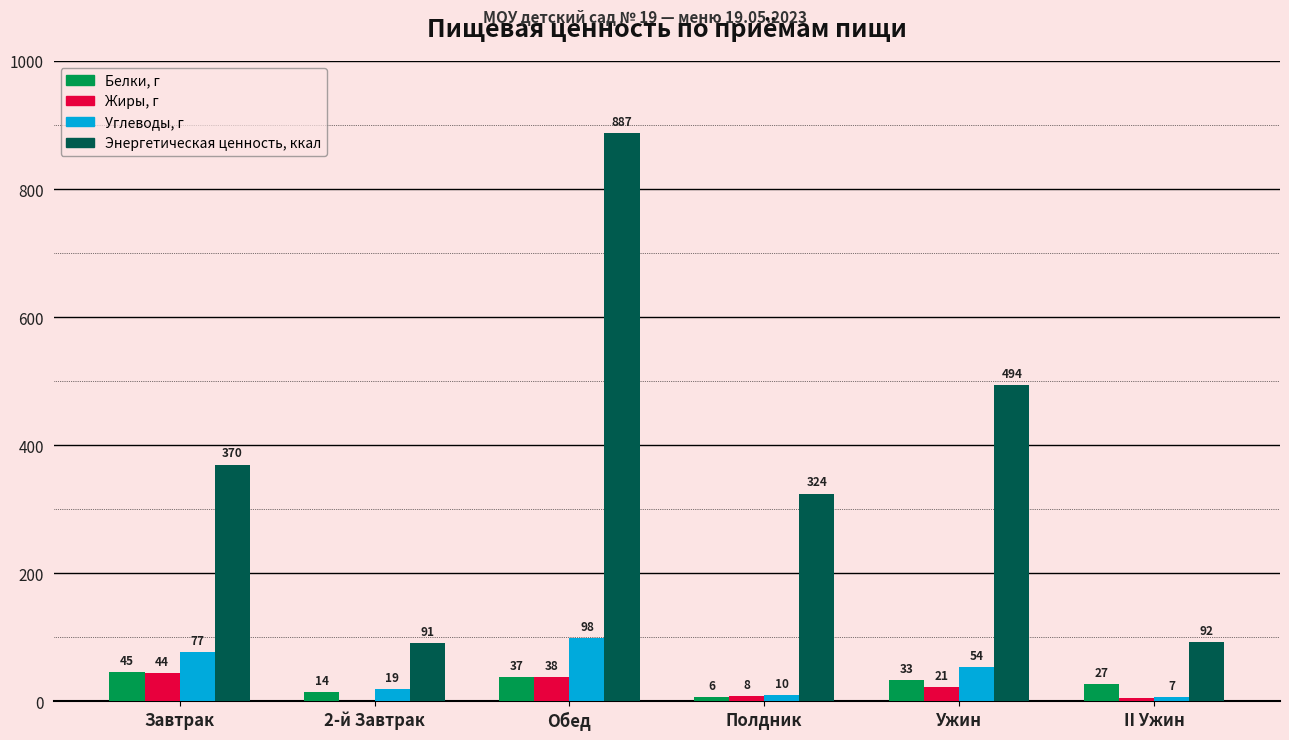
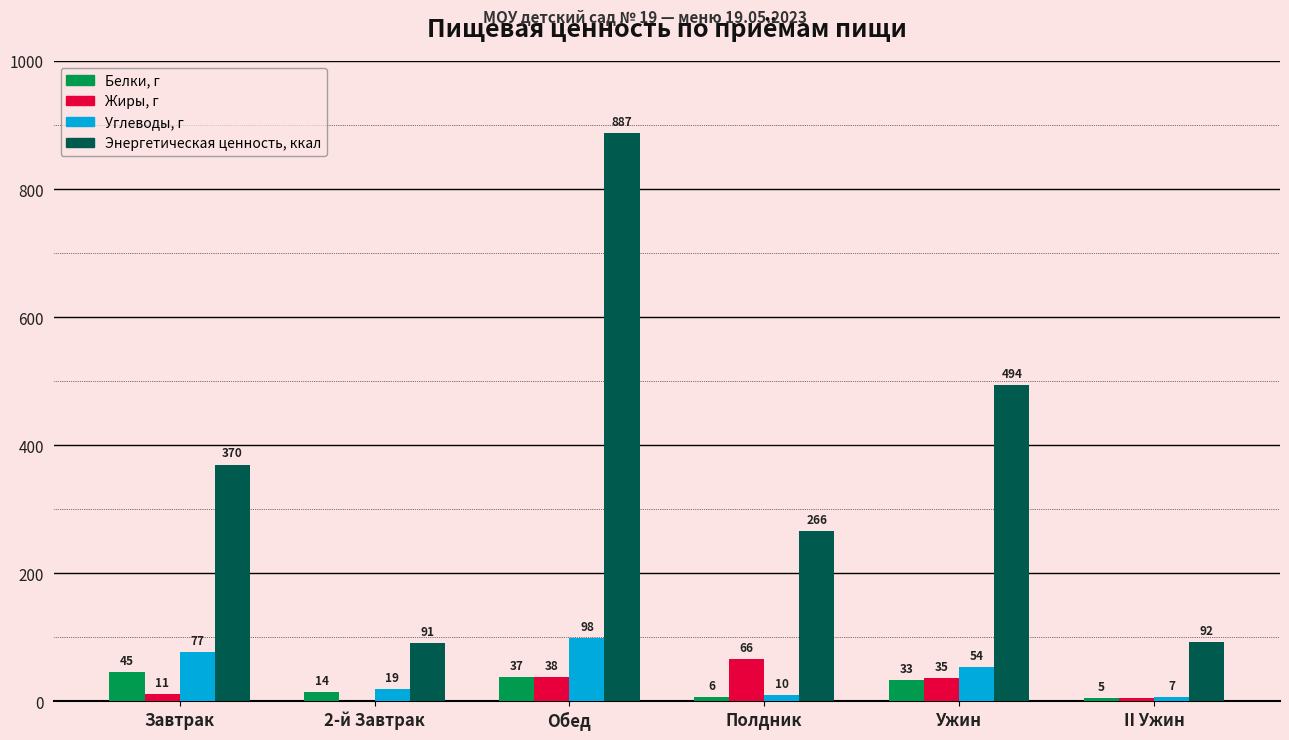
  {
    "Белки, г": {
      "Завтрак": 45,
      "2-й Завтрак": 14,
      "Обед": 37,
      "Полдник": 6,
      "Ужин": 33,
-     "II Ужин": 27
+     "II Ужин": 5
    },
    "Жиры, г": {
-     "Завтрак": 44,
+     "Завтрак": 11,
      "Обед": 38,
-     "Полдник": 8,
-     "Ужин": 21
+     "Полдник": 66,
+     "Ужин": 35
    },
    "Углеводы, г": {
      "Завтрак": 77,
      "2-й Завтрак": 19,
      "Обед": 98,
      "Полдник": 10,
      "Ужин": 54,
      "II Ужин": 7
    },
    "Энергетическая ценность, ккал": {
      "Завтрак": 370,
      "2-й Завтрак": 91,
      "Обед": 887,
-     "Полдник": 324,
+     "Полдник": 266,
      "Ужин": 494,
      "II Ужин": 92
    }
  }
